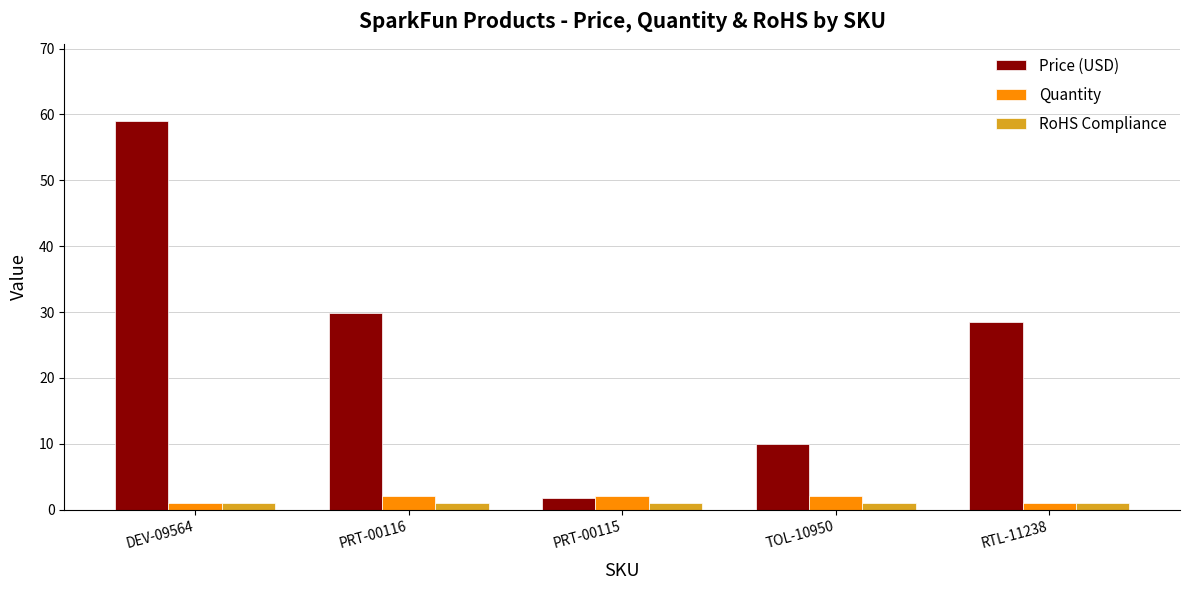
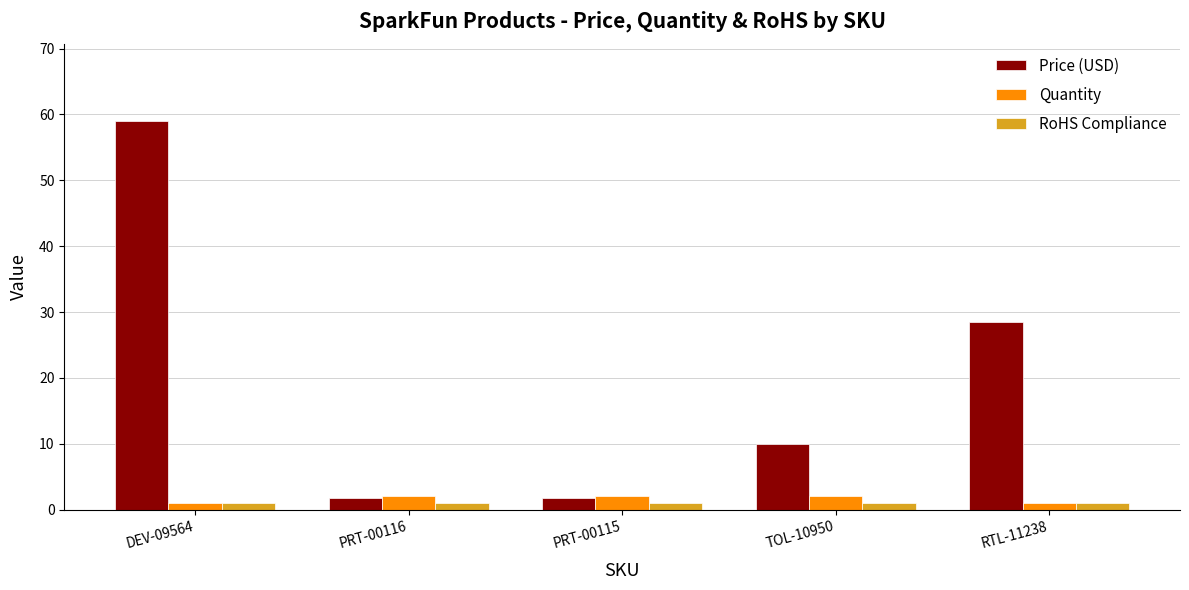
  {
    "Price (USD)": {
      "DEV-09564": 59,
-     "PRT-00116": 30,
+     "PRT-00116": 2,
      "PRT-00115": 2,
      "TOL-10950": 10,
      "RTL-11238": 29
    }
  }
